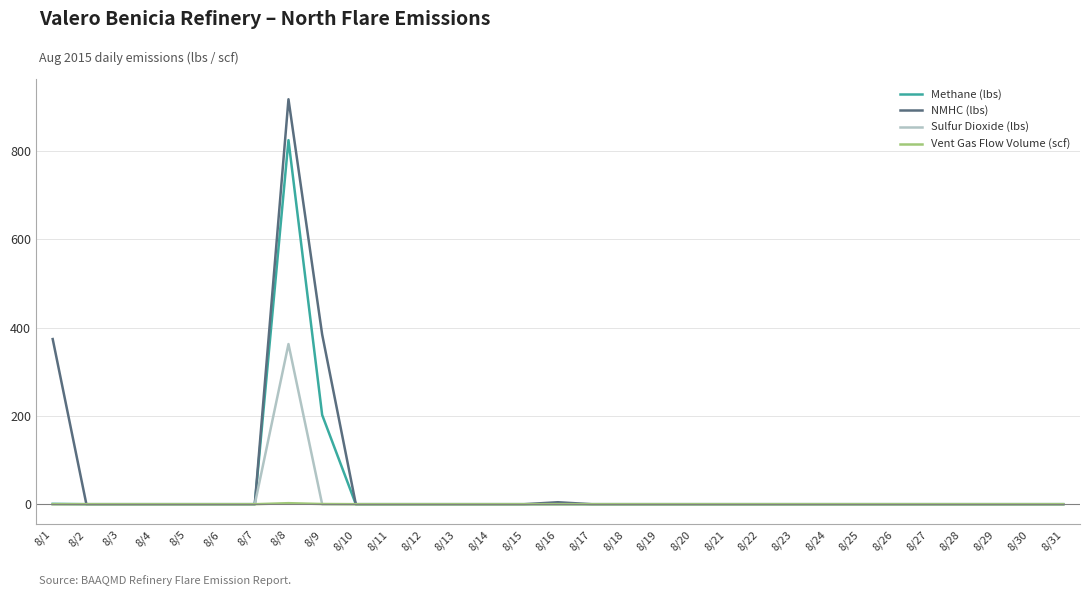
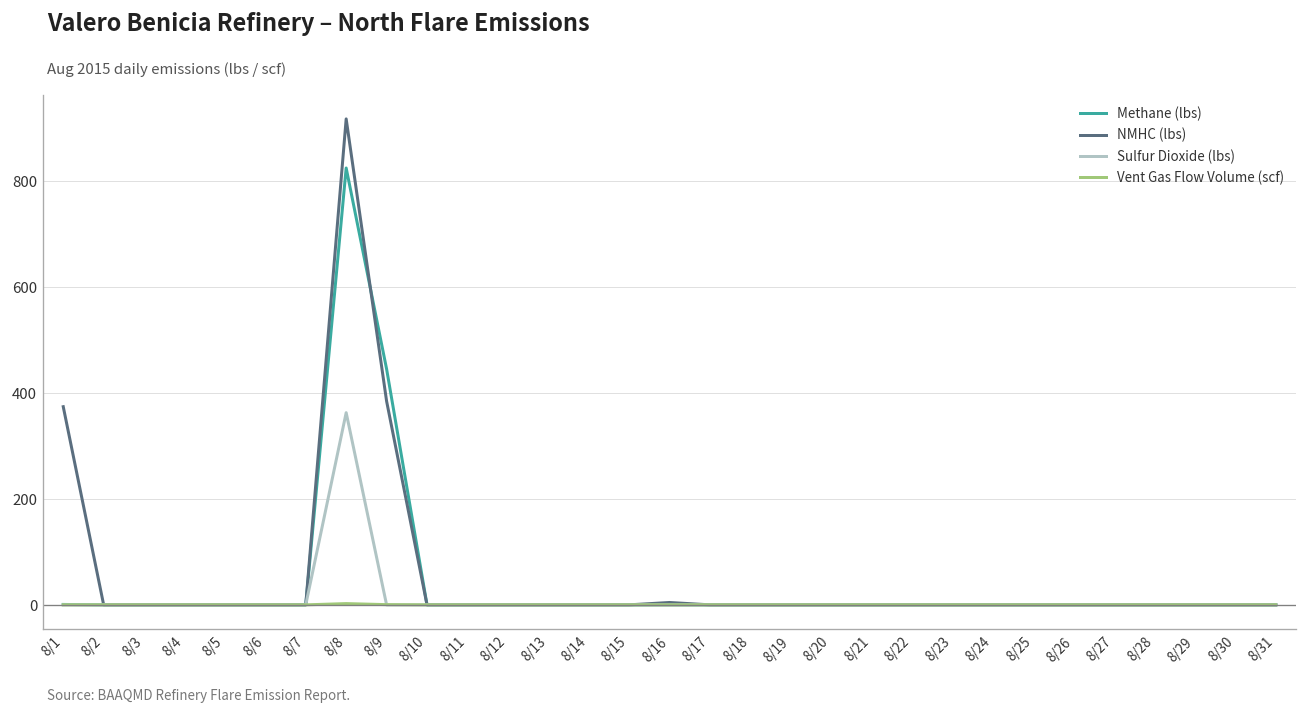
  {
    "Methane (lbs)": {
      "8/8": 820,
-     "8/9": 200
+     "8/9": 450
    },
    "NMHC (lbs)": {
      "8/1": 370,
      "8/8": 920,
      "8/9": 380
    },
    "Sulfur Dioxide (lbs)": {
      "8/8": 360
    },
    "Vent Gas Flow Volume (scf)": {
      "8/8": 0
    }
  }
